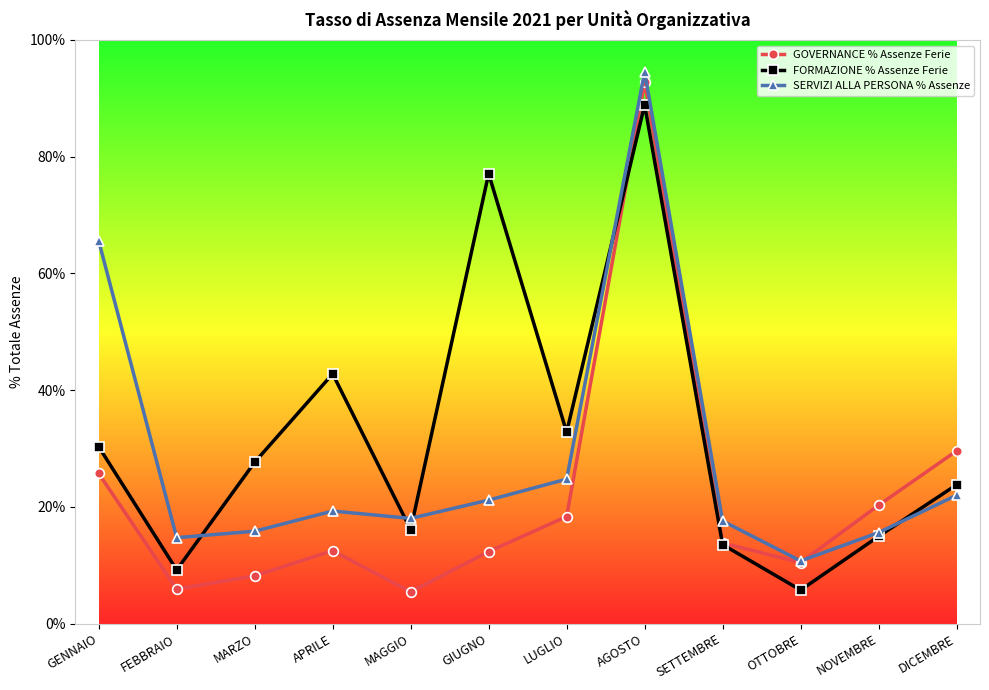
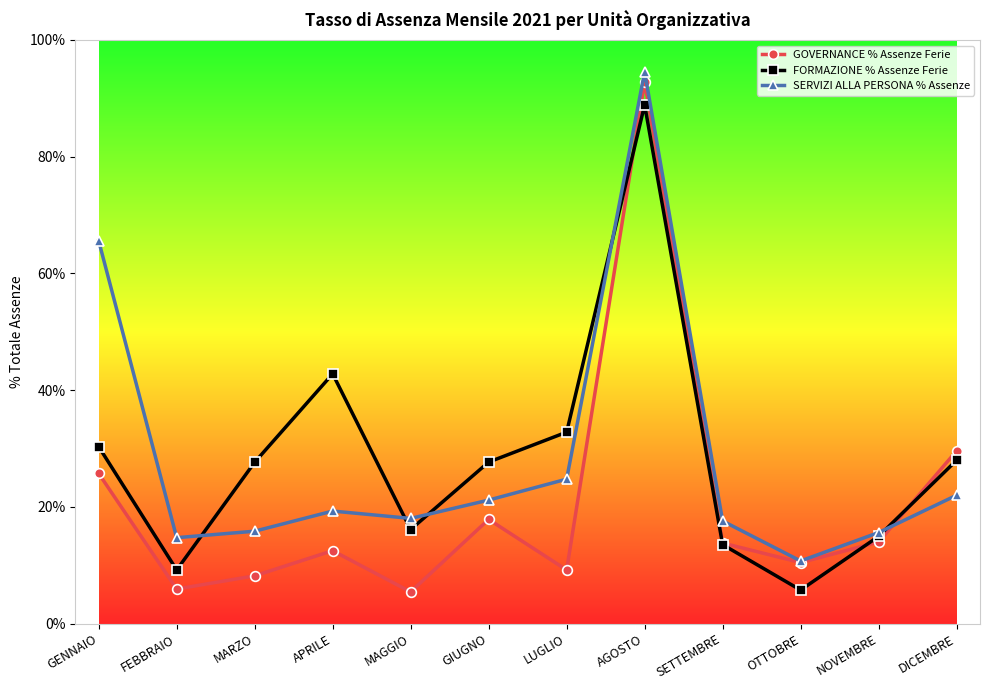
  {
    "GOVERNANCE % Assenze Ferie": {
      "GENNAIO": "26%",
      "FEBBRAIO": "6%",
      "MARZO": "8%",
      "APRILE": "13%",
      "MAGGIO": "5%",
-     "GIUGNO": "12%",
-     "LUGLIO": "18%",
+     "GIUGNO": "18%",
+     "LUGLIO": "9%",
      "AGOSTO": "93%",
-     "NOVEMBRE": "20%",
+     "NOVEMBRE": "14%",
      "DICEMBRE": "30%"
    },
    "FORMAZIONE % Assenze Ferie": {
      "GENNAIO": "30%",
      "FEBBRAIO": "9%",
      "MARZO": "28%",
      "APRILE": "43%",
      "MAGGIO": "16%",
-     "GIUGNO": "77%",
+     "GIUGNO": "28%",
      "LUGLIO": "33%",
      "AGOSTO": "89%",
      "OTTOBRE": "6%",
      "NOVEMBRE": "15%",
-     "DICEMBRE": "24%"
+     "DICEMBRE": "28%"
    },
    "SERVIZI ALLA PERSONA % Assenze": {
      "GENNAIO": "66%",
      "FEBBRAIO": "15%",
      "MARZO": "16%",
      "APRILE": "19%",
      "MAGGIO": "18%",
      "GIUGNO": "21%",
      "LUGLIO": "25%",
      "AGOSTO": "95%",
      "SETTEMBRE": "18%",
      "NOVEMBRE": "16%",
      "DICEMBRE": "22%"
    }
  }
